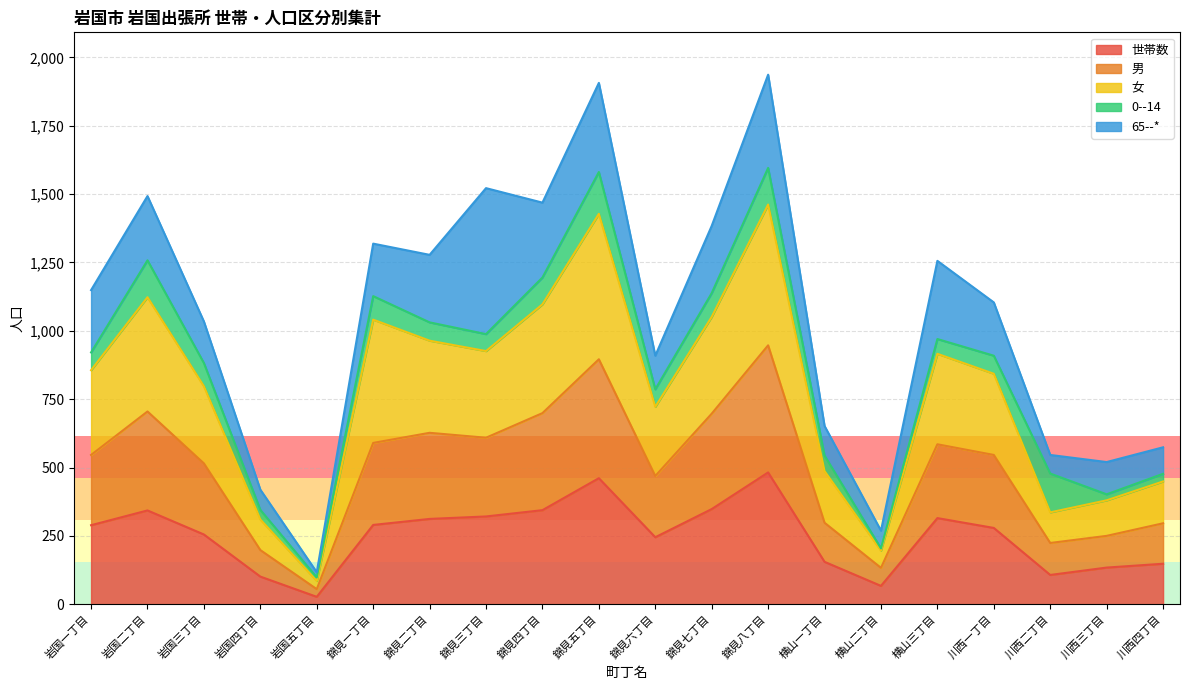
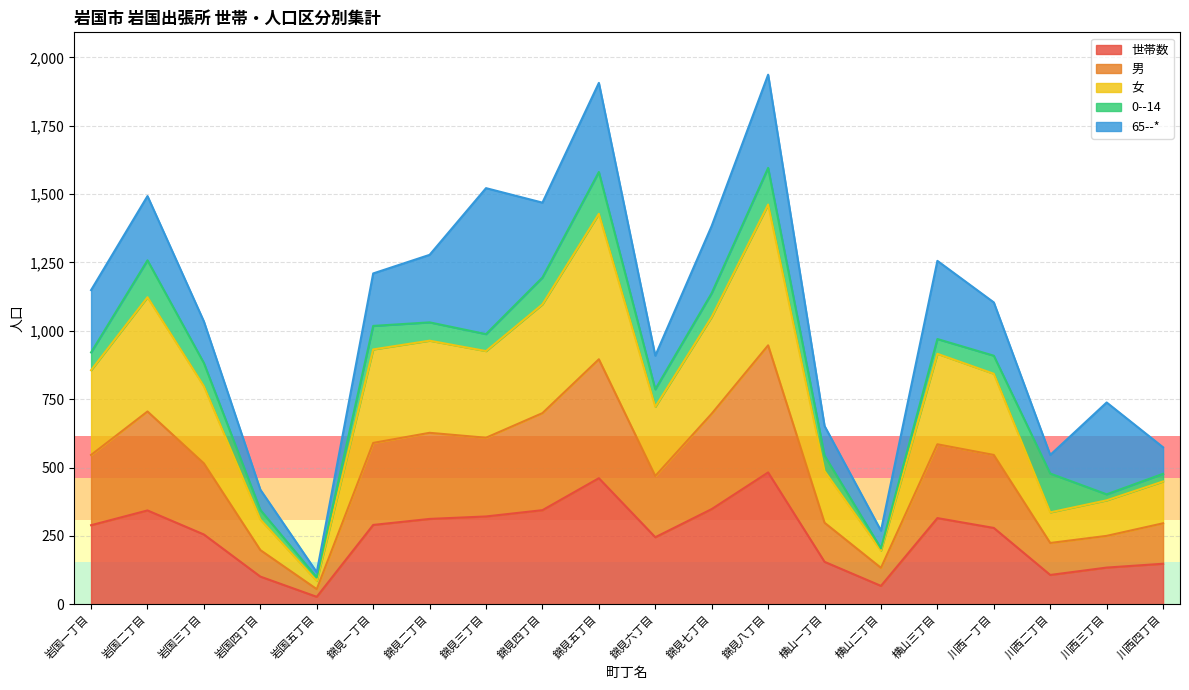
  {
    "女": {
      "岩国一丁目": 310,
      "岩国二丁目": 420,
      "岩国三丁目": 280,
      "岩国四丁目": 110,
      "岩国五丁目": 30,
-     "錦見一丁目": 450,
+     "錦見一丁目": 340,
      "錦見二丁目": 340,
      "錦見三丁目": 320,
      "錦見四丁目": 400,
      "錦見五丁目": 530,
      "錦見六丁目": 250,
      "錦見七丁目": 350,
      "錦見八丁目": 520,
      "横山一丁目": 190,
      "横山三丁目": 330,
      "川西一丁目": 300,
      "川西二丁目": 110,
      "川西三丁目": 130,
      "川西四丁目": 150
    },
    "0--14": {
      "岩国一丁目": 70,
      "岩国二丁目": 140,
      "岩国三丁目": 90,
      "岩国四丁目": 40,
      "岩国五丁目": 10,
      "錦見一丁目": 90,
      "錦見二丁目": 70,
      "錦見三丁目": 60,
      "錦見四丁目": 100,
      "錦見五丁目": 150,
      "錦見六丁目": 60,
      "錦見七丁目": 90,
      "錦見八丁目": 130,
      "横山一丁目": 60,
      "横山三丁目": 50,
      "川西一丁目": 70,
      "川西二丁目": 140,
      "川西三丁目": 20,
      "川西四丁目": 30
    },
    "65--*": {
      "岩国一丁目": 230,
      "岩国二丁目": 240,
      "岩国三丁目": 150,
      "岩国四丁目": 70,
      "岩国五丁目": 20,
      "錦見一丁目": 190,
      "錦見二丁目": 250,
      "錦見三丁目": 530,
      "錦見四丁目": 270,
      "錦見五丁目": 330,
      "錦見六丁目": 120,
      "錦見七丁目": 250,
      "錦見八丁目": 340,
      "横山一丁目": 110,
      "横山二丁目": 70,
      "横山三丁目": 290,
      "川西一丁目": 200,
      "川西二丁目": 70,
-     "川西三丁目": 120,
+     "川西三丁目": 340,
      "川西四丁目": 100
    }
  }
